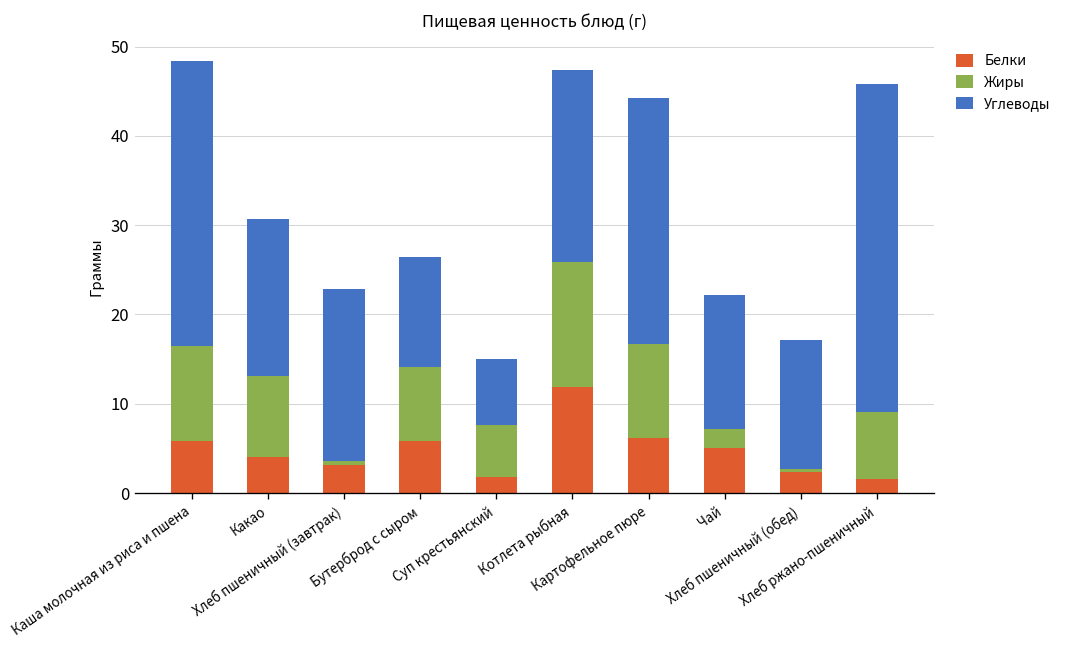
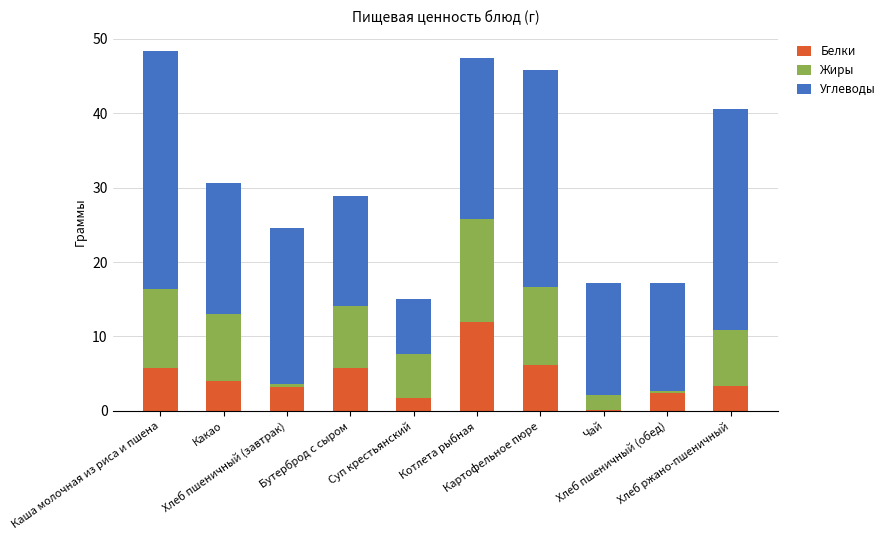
  {
    "Белки": {
      "Каша молочная из риса и пшена": 6,
      "Какао": 4,
      "Хлеб пшеничный (завтрак)": 3,
      "Бутерброд с сыром": 6,
      "Суп крестьянский": 2,
      "Котлета рыбная": 12,
      "Картофельное пюре": 6,
-     "Чай": 5,
+     "Чай": 0,
      "Хлеб пшеничный (обед)": 2,
-     "Хлеб ржано-пшеничный": 2
+     "Хлеб ржано-пшеничный": 3
    },
    "Жиры": {
      "Каша молочная из риса и пшена": 11,
      "Какао": 9,
      "Хлеб пшеничный (завтрак)": 0,
      "Бутерброд с сыром": 8,
      "Суп крестьянский": 6,
      "Котлета рыбная": 14,
      "Картофельное пюре": 10,
      "Чай": 2,
      "Хлеб ржано-пшеничный": 8
    },
    "Углеводы": {
      "Каша молочная из риса и пшена": 32,
      "Какао": 18,
-     "Хлеб пшеничный (завтрак)": 19,
-     "Бутерброд с сыром": 12,
+     "Хлеб пшеничный (завтрак)": 21,
+     "Бутерброд с сыром": 15,
      "Суп крестьянский": 7,
      "Котлета рыбная": 22,
-     "Картофельное пюре": 28,
+     "Картофельное пюре": 29,
      "Чай": 15,
      "Хлеб пшеничный (обед)": 14,
-     "Хлеб ржано-пшеничный": 37
+     "Хлеб ржано-пшеничный": 30
    }
  }
